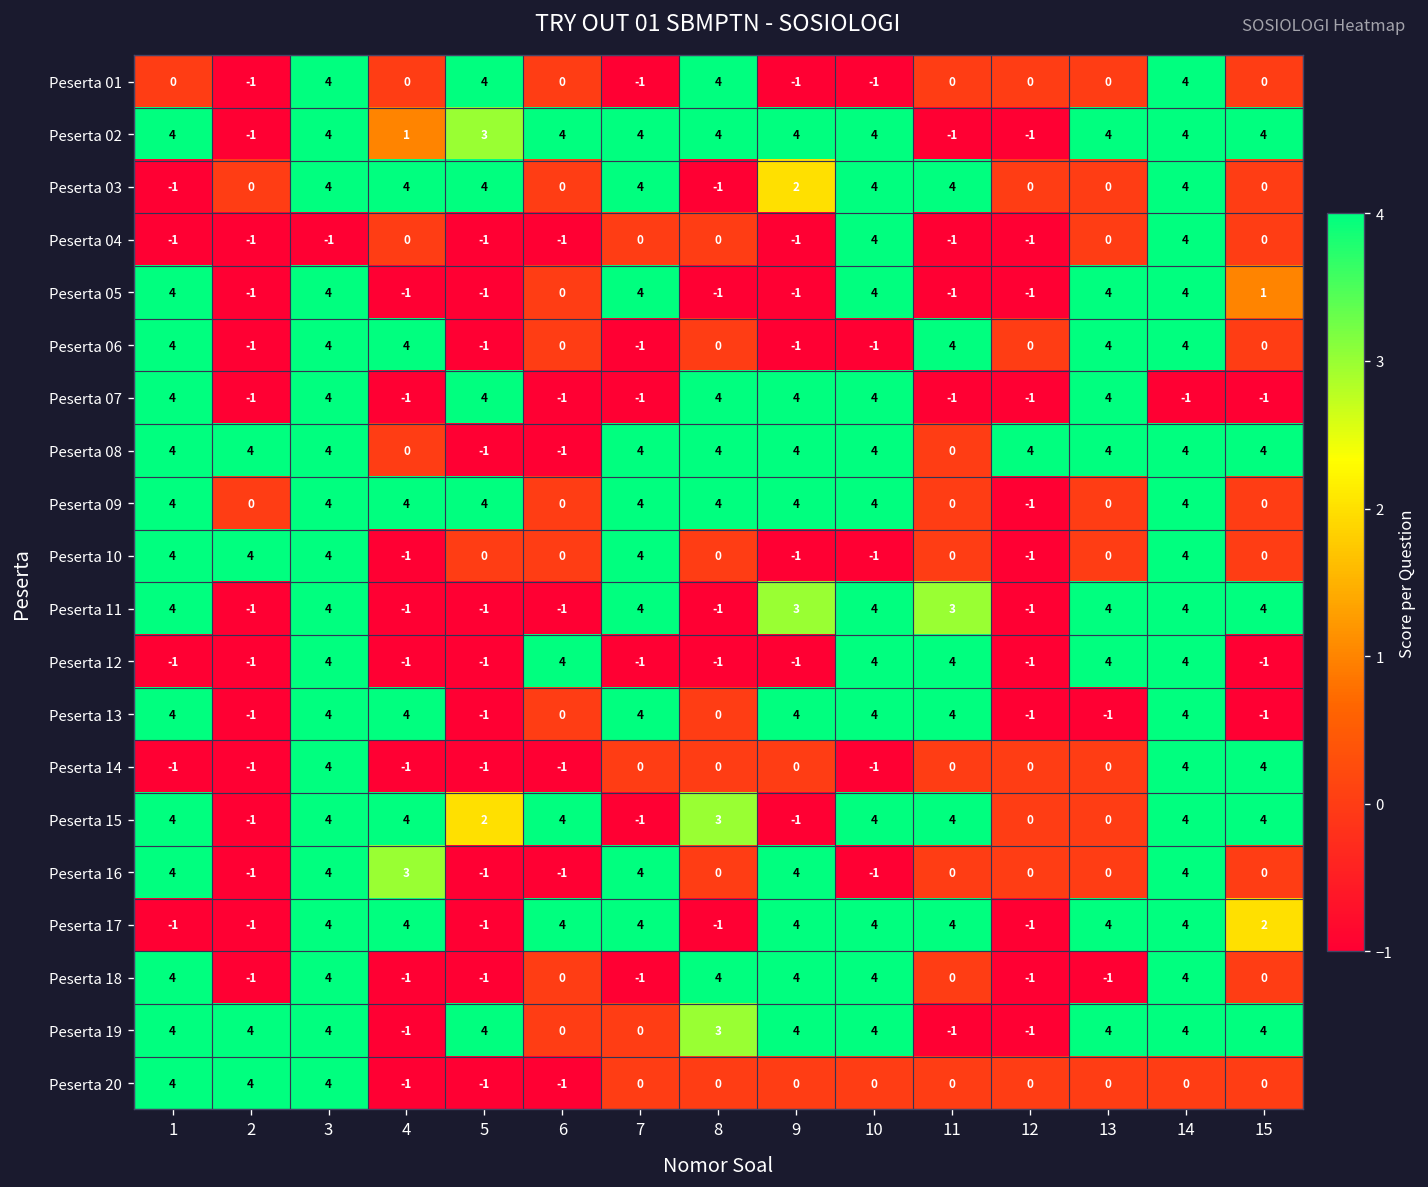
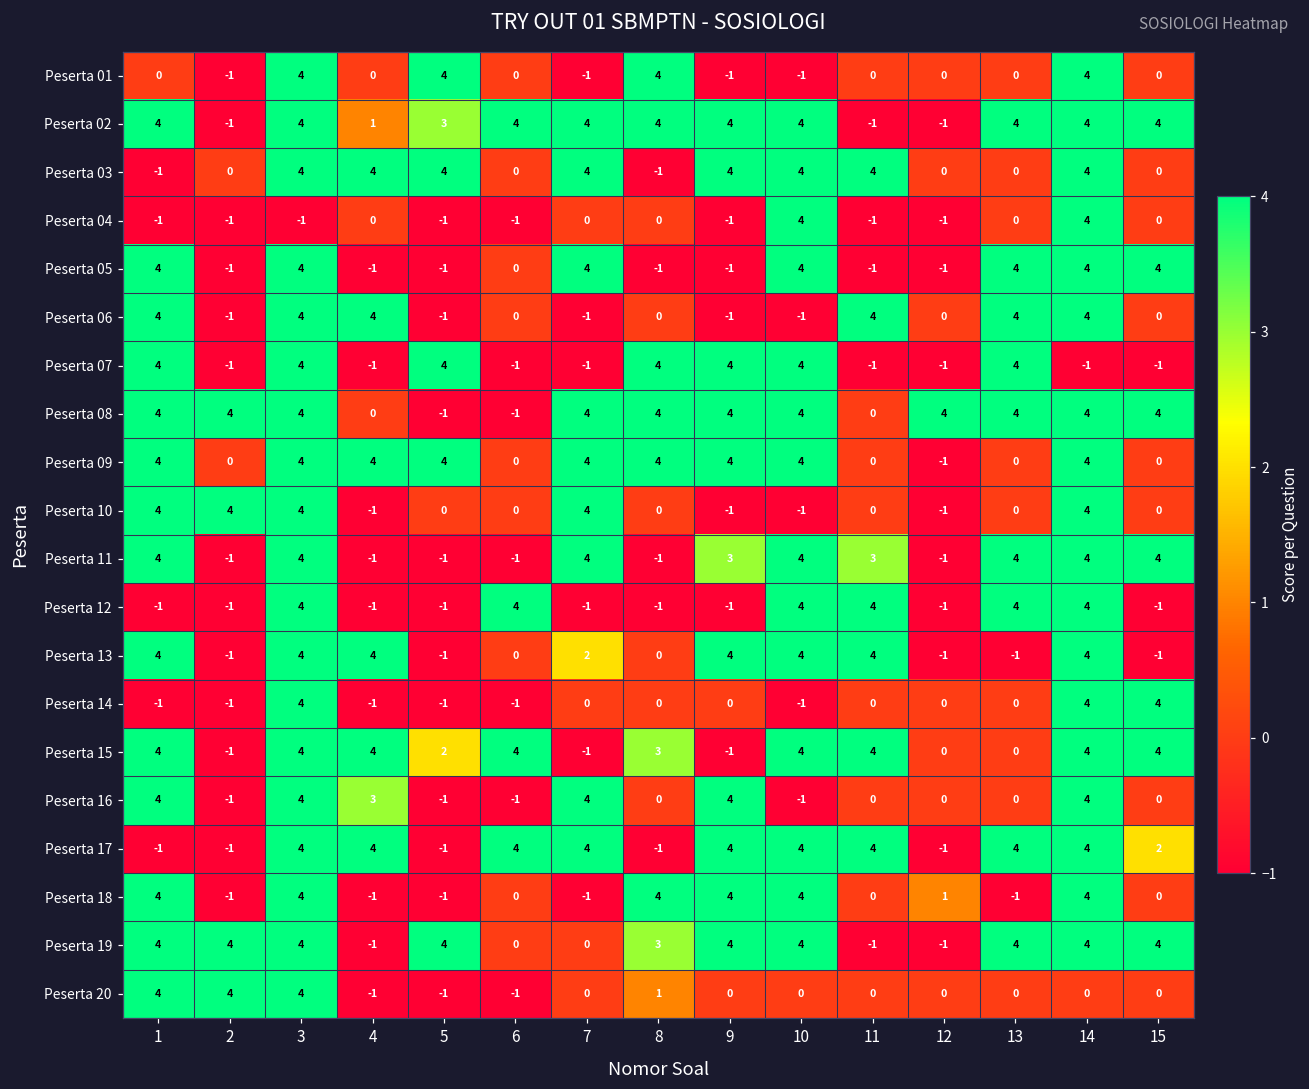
  {
    "Peserta 03": {
      "1": -1,
      "2": 0,
      "3": 4,
      "4": 4,
      "5": 4,
      "6": 0,
      "7": 4,
      "8": -1,
-     "9": 2,
+     "9": 4,
      "10": 4,
      "11": 4,
      "12": 0,
      "13": 0,
      "14": 4,
      "15": 0
    },
    "Peserta 05": {
      "1": 4,
      "2": -1,
      "3": 4,
      "4": -1,
      "5": -1,
      "6": 0,
      "7": 4,
      "8": -1,
      "9": -1,
      "10": 4,
      "11": -1,
      "12": -1,
      "13": 4,
      "14": 4,
-     "15": 1
+     "15": 4
    },
    "Peserta 13": {
      "1": 4,
      "2": -1,
      "3": 4,
      "4": 4,
      "5": -1,
      "6": 0,
-     "7": 4,
+     "7": 2,
      "8": 0,
      "9": 4,
      "10": 4,
      "11": 4,
      "12": -1,
      "13": -1,
      "14": 4,
      "15": -1
    },
    "Peserta 18": {
      "1": 4,
      "2": -1,
      "3": 4,
      "4": -1,
      "5": -1,
      "6": 0,
      "7": -1,
      "8": 4,
      "9": 4,
      "10": 4,
      "11": 0,
-     "12": -1,
+     "12": 1,
      "13": -1,
      "14": 4,
      "15": 0
    },
    "Peserta 20": {
      "1": 4,
      "2": 4,
      "3": 4,
      "4": -1,
      "5": -1,
      "6": -1,
      "7": 0,
-     "8": 0,
+     "8": 1,
      "9": 0,
      "10": 0,
      "11": 0,
      "12": 0,
      "13": 0,
      "14": 0,
      "15": 0
    }
  }
